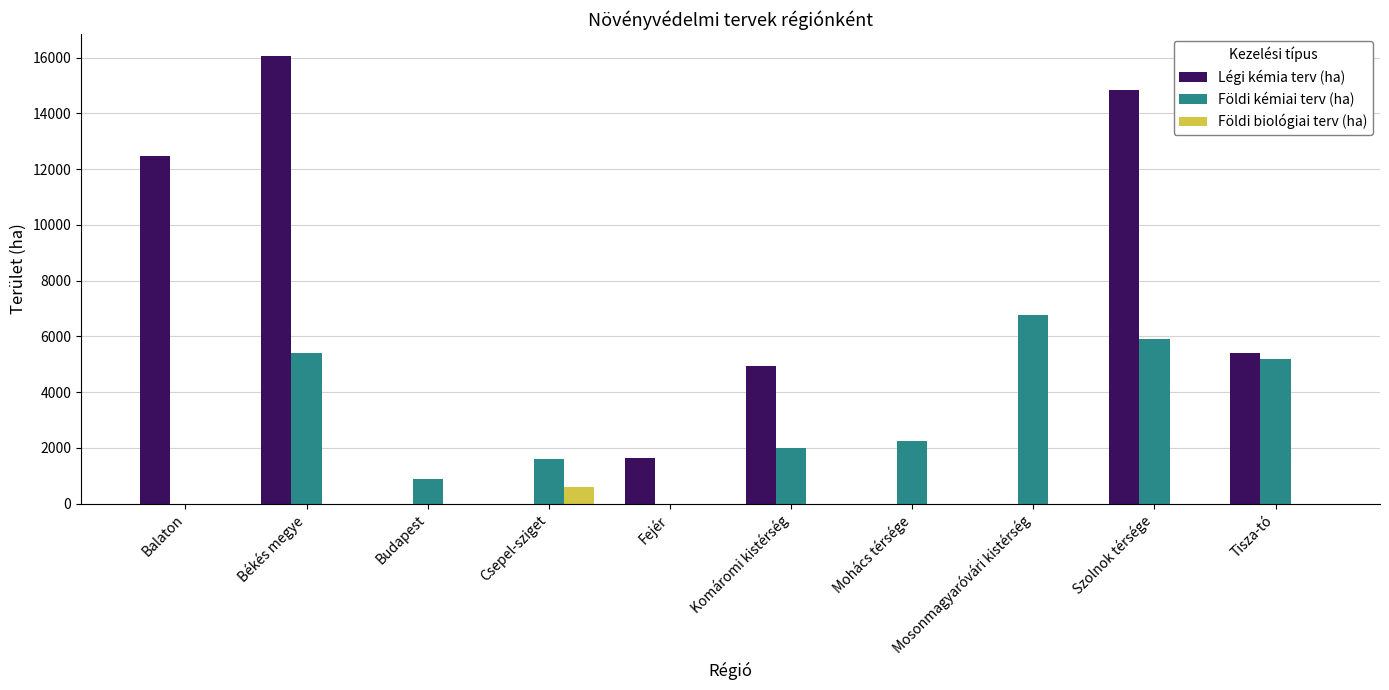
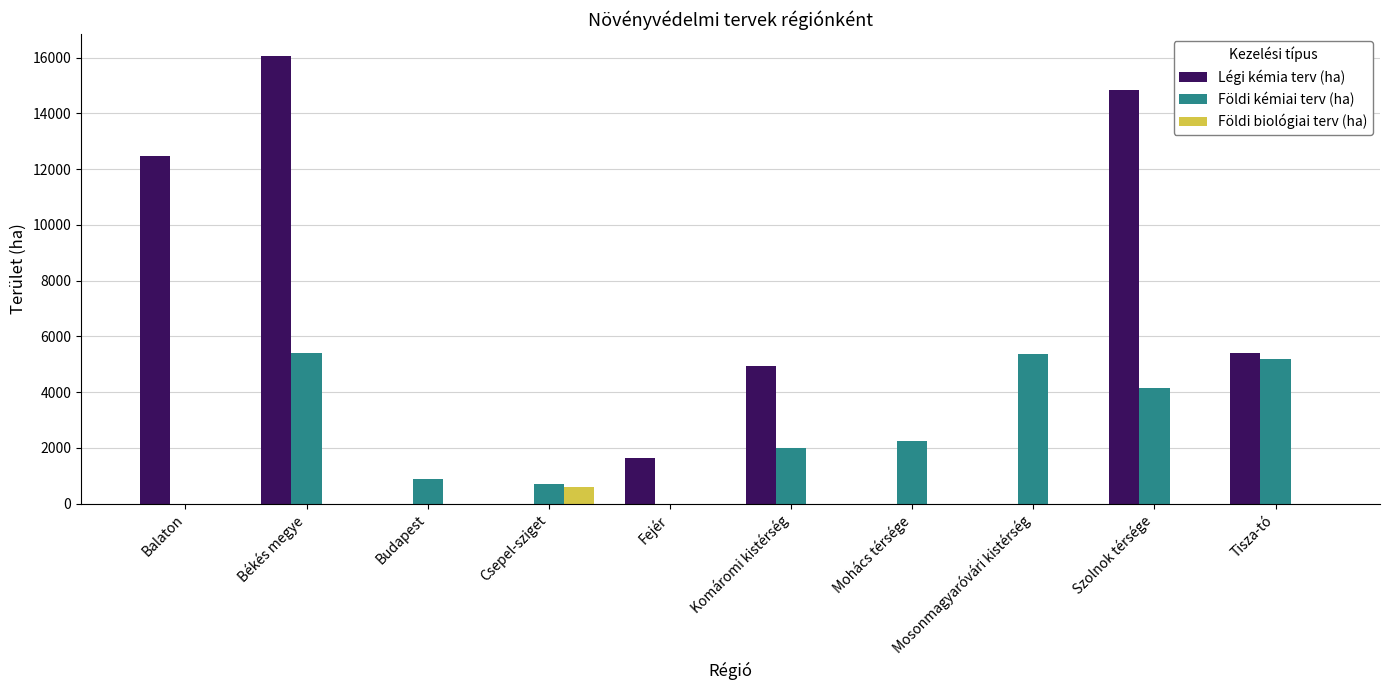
  {
    "Légi kémia terv (ha)": {
      "Balaton": 12500,
      "Békés megye": 16100,
      "Budapest": 0,
      "Csepel-sziget": 0,
      "Fejér": 1600,
      "Komáromi kistérség": 5000,
      "Mohács térsége": 0,
      "Mosonmagyaróvári kistérség": 0,
      "Szolnok térsége": 14900,
      "Tisza-tó": 5400
    },
    "Földi kémiai terv (ha)": {
      "Balaton": 0,
      "Békés megye": 5400,
      "Budapest": 900,
-     "Csepel-sziget": 1600,
+     "Csepel-sziget": 700,
      "Fejér": 0,
      "Komáromi kistérség": 2000,
      "Mohács térsége": 2300,
-     "Mosonmagyaróvári kistérség": 6800,
-     "Szolnok térsége": 5900,
+     "Mosonmagyaróvári kistérség": 5400,
+     "Szolnok térsége": 4200,
      "Tisza-tó": 5200
    },
    "Földi biológiai terv (ha)": {
      "Balaton": 0,
      "Békés megye": 0,
      "Budapest": 0,
      "Csepel-sziget": 600,
      "Fejér": 0,
      "Komáromi kistérség": 0,
      "Mohács térsége": 0,
      "Mosonmagyaróvári kistérség": 0,
      "Szolnok térsége": 0,
      "Tisza-tó": 0
    }
  }
